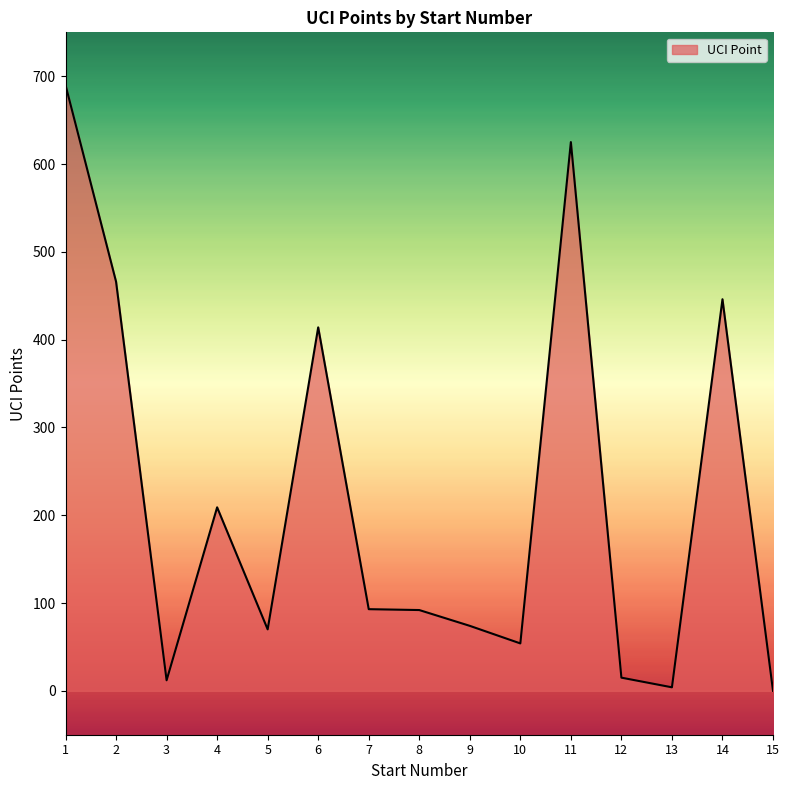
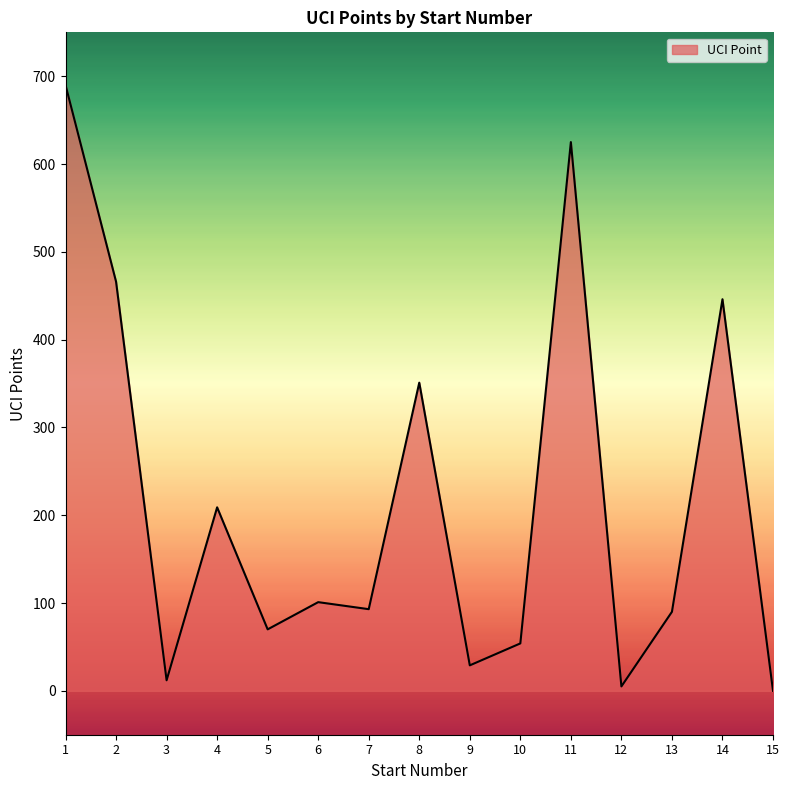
  {
    "1": 690,
    "2": 470,
    "3": 10,
    "4": 210,
    "5": 70,
-   "6": 410,
+   "6": 100,
    "7": 90,
-   "8": 90,
-   "9": 70,
+   "8": 350,
+   "9": 30,
    "10": 50,
    "11": 630,
-   "12": 20,
-   "13": 0,
+   "12": 10,
+   "13": 90,
    "14": 450,
    "15": 0
  }
